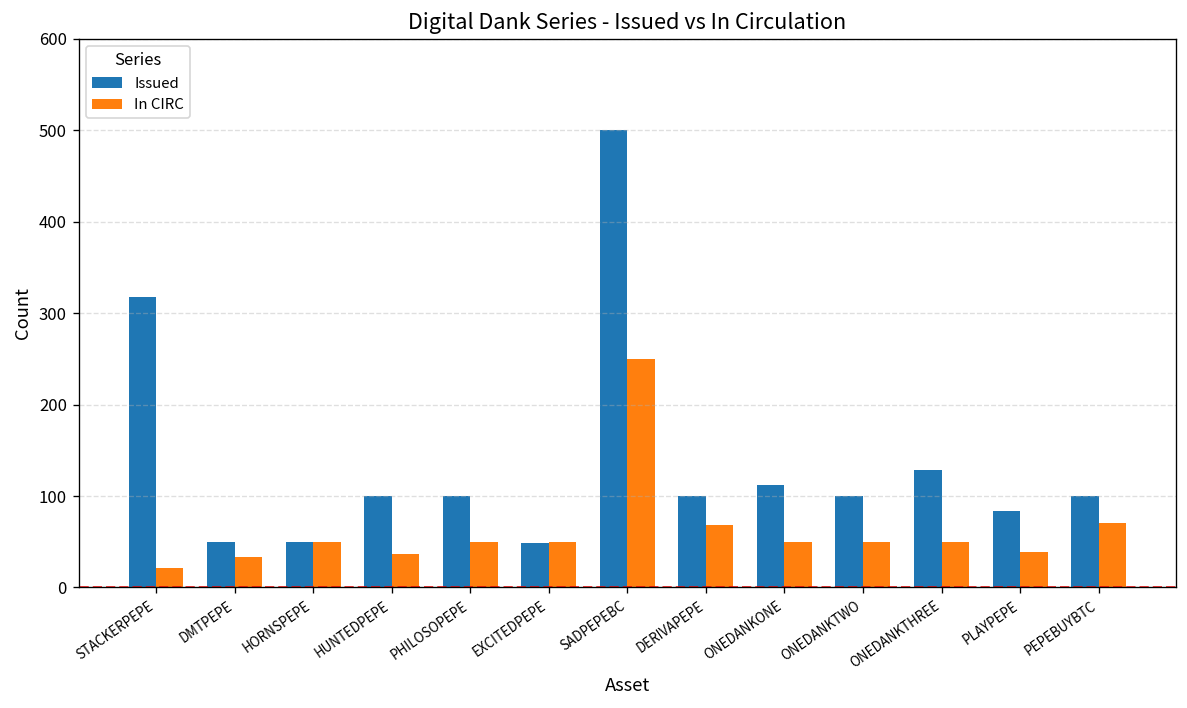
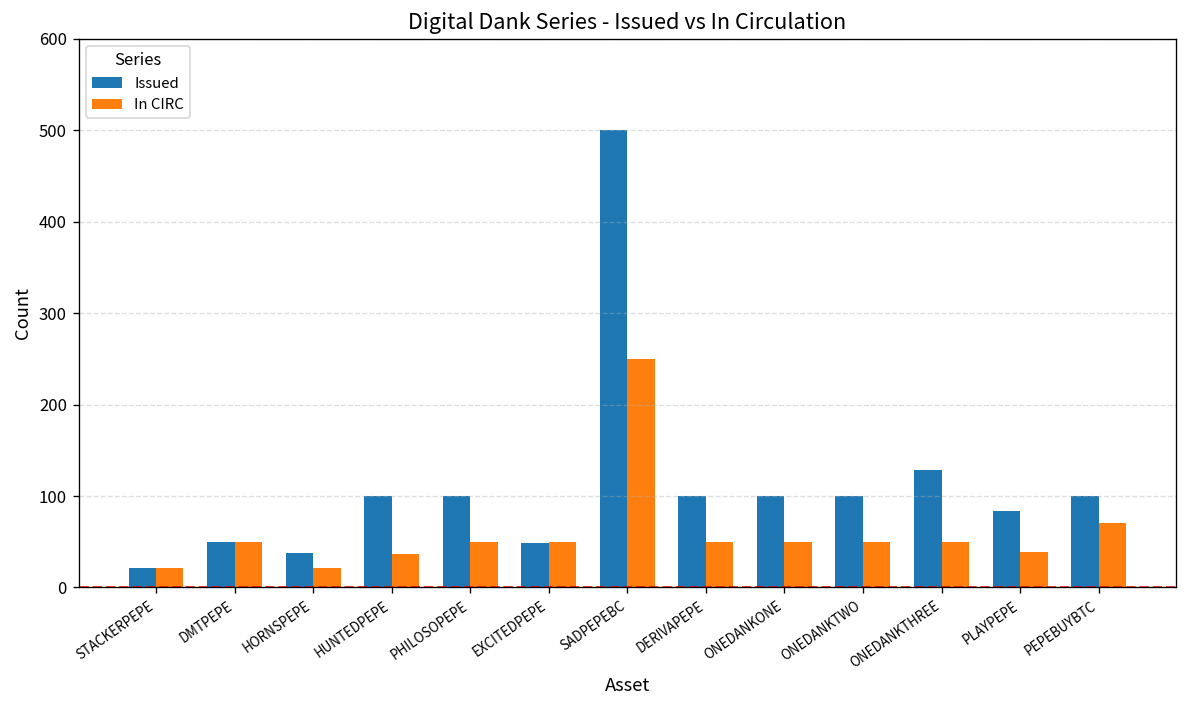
  {
    "Issued": {
-     "STACKERPEPE": 320,
+     "STACKERPEPE": 20,
      "DMTPEPE": 50,
-     "HORNSPEPE": 50,
+     "HORNSPEPE": 40,
      "HUNTEDPEPE": 100,
      "PHILOSOPEPE": 100,
      "EXCITEDPEPE": 50,
      "SADPEPEBC": 500,
      "DERIVAPEPE": 100,
-     "ONEDANKONE": 110,
+     "ONEDANKONE": 100,
      "ONEDANKTWO": 100,
      "ONEDANKTHREE": 130,
      "PLAYPEPE": 80,
      "PEPEBUYBTC": 100
    },
    "In CIRC": {
      "STACKERPEPE": 20,
-     "DMTPEPE": 30,
-     "HORNSPEPE": 50,
+     "DMTPEPE": 50,
+     "HORNSPEPE": 20,
      "HUNTEDPEPE": 40,
      "PHILOSOPEPE": 50,
      "EXCITEDPEPE": 50,
      "SADPEPEBC": 250,
-     "DERIVAPEPE": 70,
+     "DERIVAPEPE": 50,
      "ONEDANKONE": 50,
      "ONEDANKTWO": 50,
      "ONEDANKTHREE": 50,
      "PLAYPEPE": 40,
      "PEPEBUYBTC": 70
    }
  }
